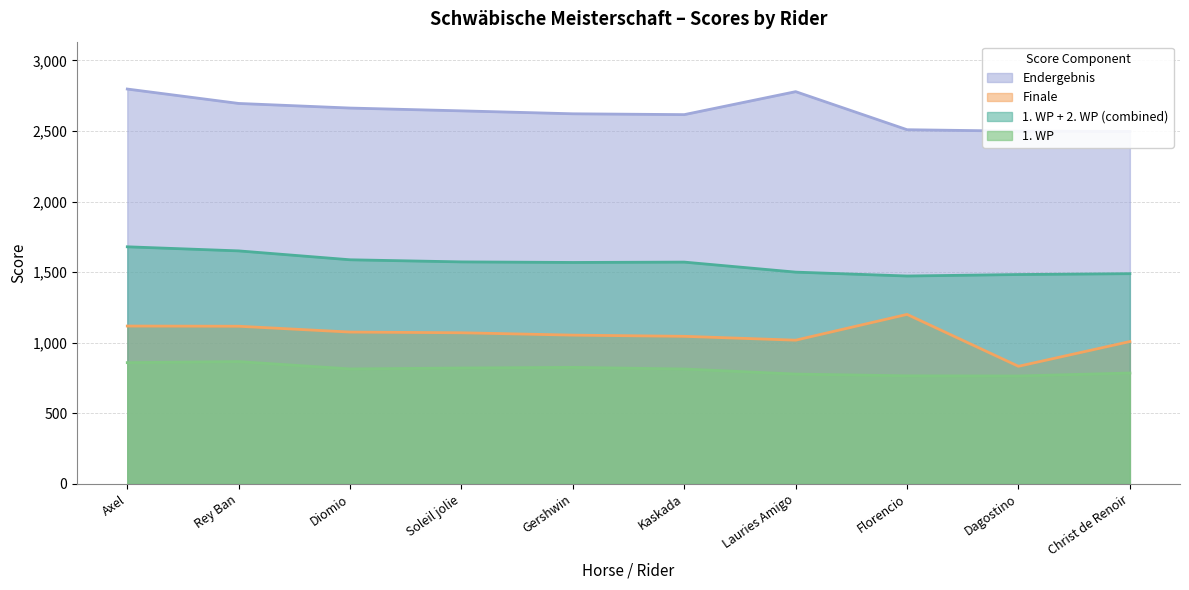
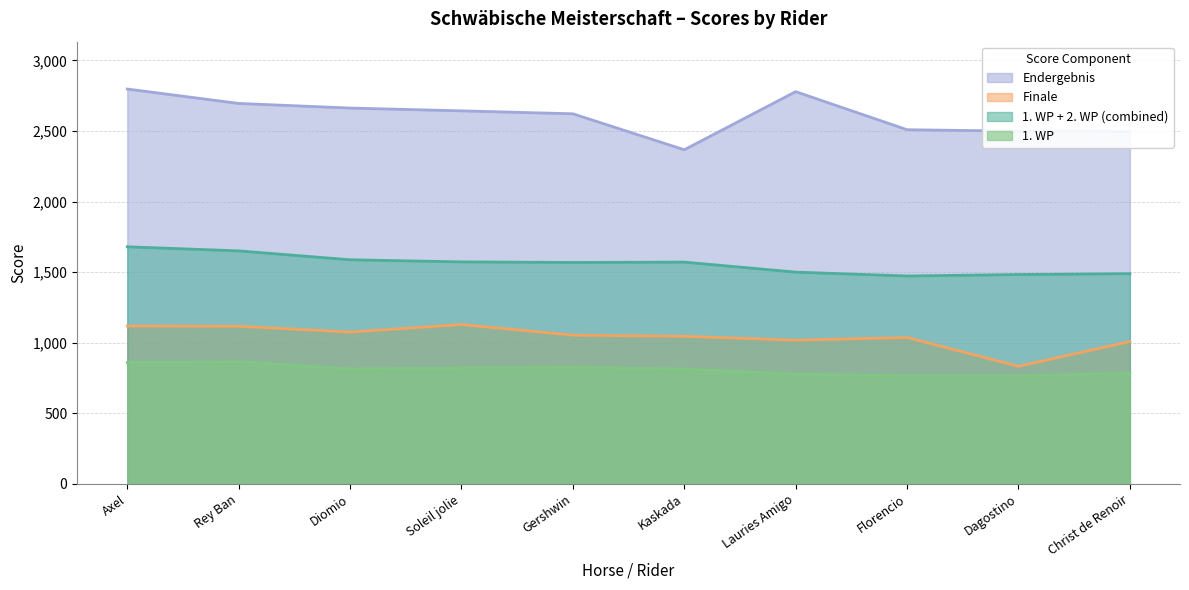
  {
    "Endergebnis": {
      "Axel": "2,800",
      "Rey Ban": "2,700",
      "Diomio": "2,660",
      "Soleil jolie": "2,640",
      "Gershwin": "2,620",
-     "Kaskada": "2,620",
+     "Kaskada": "2,370",
      "Lauries Amigo": "2,780",
      "Florencio": "2,510"
    },
    "Finale": {
      "Axel": "1,120",
      "Rey Ban": "1,120",
      "Diomio": "1,080",
-     "Soleil jolie": "1,070",
+     "Soleil jolie": "1,130",
      "Gershwin": "1,050",
      "Kaskada": "1,050",
      "Lauries Amigo": "1,020",
-     "Florencio": "1,200",
+     "Florencio": "1,040",
      "Dagostino": "830",
      "Christ de Renoir": "1,010"
    }
  }
